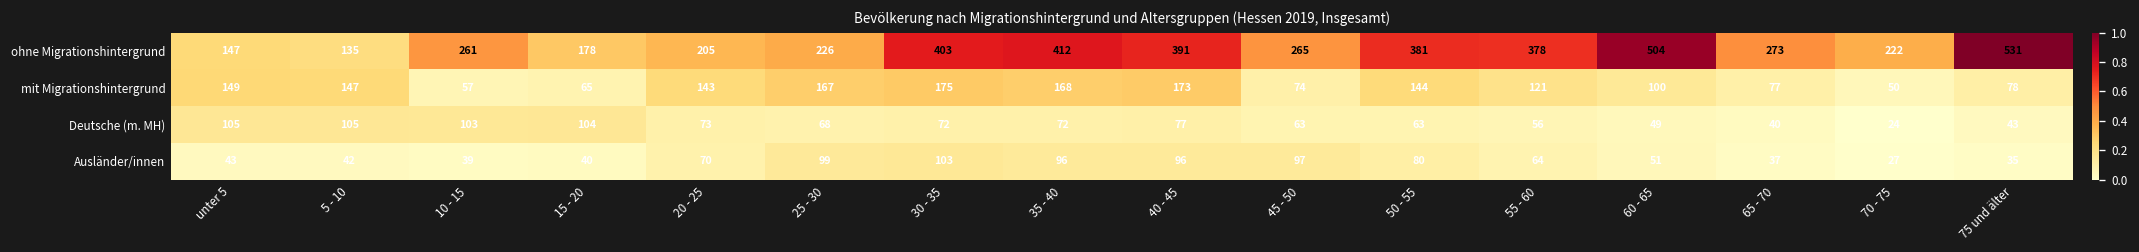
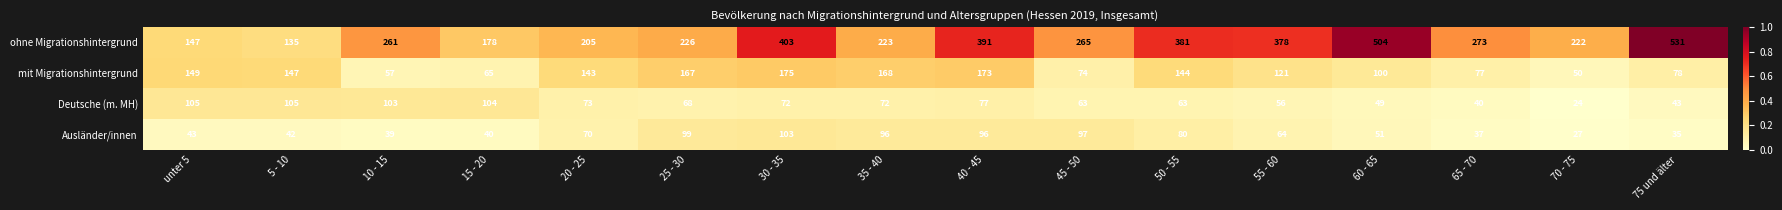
  {
    "ohne Migrationshintergrund": {
      "unter 5": 147,
      "5 - 10": 135,
      "10 - 15": 261,
      "15 - 20": 178,
      "20 - 25": 205,
      "25 - 30": 226,
      "30 - 35": 403,
-     "35 - 40": 412,
+     "35 - 40": 223,
      "40 - 45": 391,
      "45 - 50": 265,
      "50 - 55": 381,
      "55 - 60": 378,
      "60 - 65": 504,
      "65 - 70": 273,
      "70 - 75": 222,
      "75 und älter": 531
    },
    "mit Migrationshintergrund": {
      "unter 5": 149,
      "5 - 10": 147,
      "10 - 15": 57,
      "15 - 20": 65,
      "20 - 25": 143,
      "25 - 30": 167,
      "30 - 35": 175,
      "35 - 40": 168,
      "40 - 45": 173,
      "45 - 50": 74,
      "50 - 55": 144,
      "55 - 60": 121,
      "60 - 65": 100,
      "65 - 70": 77,
      "70 - 75": 50,
      "75 und älter": 78
    },
    "Deutsche (m. MH)": {
      "unter 5": 105,
      "5 - 10": 105,
      "10 - 15": 103,
      "15 - 20": 104,
      "20 - 25": 73,
      "25 - 30": 68,
      "30 - 35": 72,
      "35 - 40": 72,
      "40 - 45": 77,
      "45 - 50": 63,
      "50 - 55": 63,
      "55 - 60": 56,
      "60 - 65": 49,
      "65 - 70": 40,
      "70 - 75": 24,
      "75 und älter": 43
    },
    "Ausländer/innen": {
      "unter 5": 43,
      "5 - 10": 42,
      "10 - 15": 39,
      "15 - 20": 40,
      "20 - 25": 70,
      "25 - 30": 99,
      "30 - 35": 103,
      "35 - 40": 96,
      "40 - 45": 96,
      "45 - 50": 97,
      "50 - 55": 80,
      "55 - 60": 64,
      "60 - 65": 51,
      "65 - 70": 37,
      "70 - 75": 27,
      "75 und älter": 35
    }
  }
